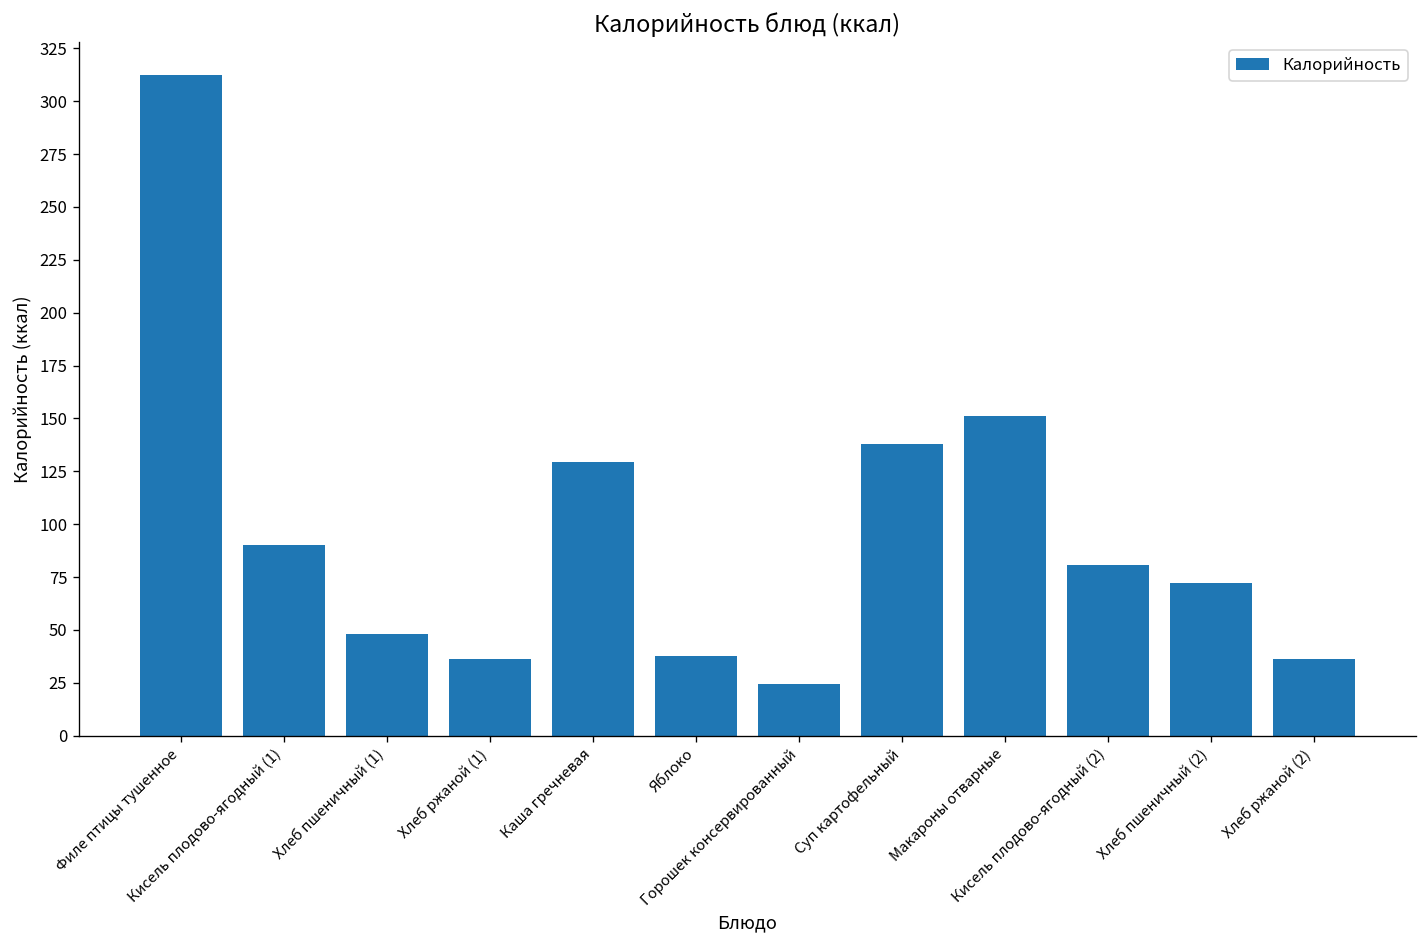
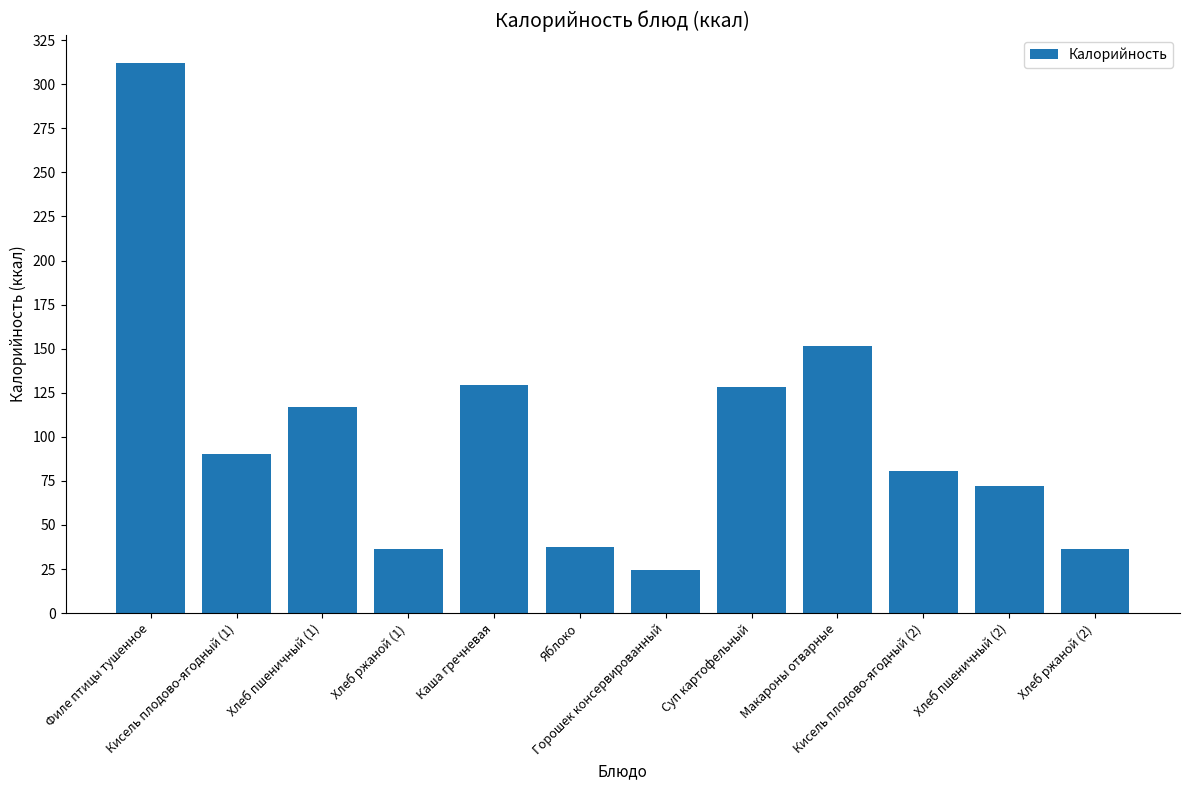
  {
    "Филе птицы тушенное": 312,
    "Кисель плодово-ягодный (1)": 90,
-   "Хлеб пшеничный (1)": 48,
+   "Хлеб пшеничный (1)": 117,
    "Хлеб ржаной (1)": 36,
    "Каша гречневая": 129,
    "Яблоко": 38,
    "Горошек консервированный": 25,
-   "Суп картофельный": 138,
+   "Суп картофельный": 128,
    "Макароны отварные": 151,
    "Кисель плодово-ягодный (2)": 81,
    "Хлеб пшеничный (2)": 72,
    "Хлеб ржаной (2)": 36
  }
